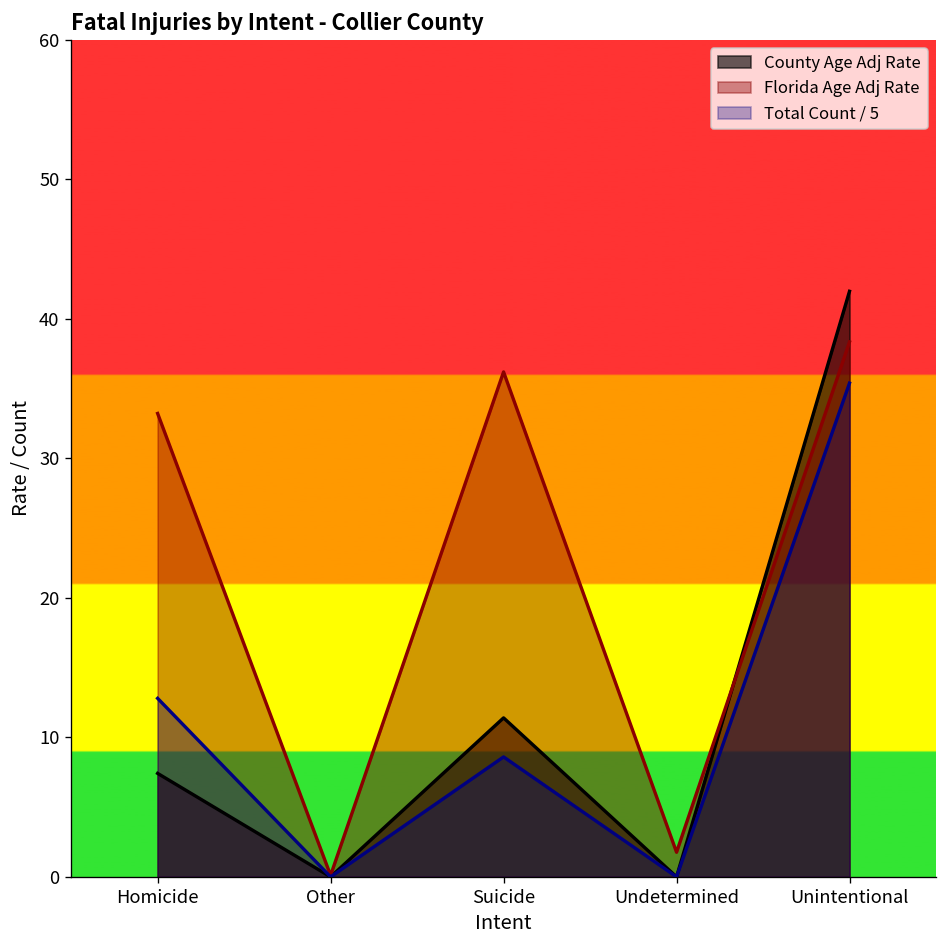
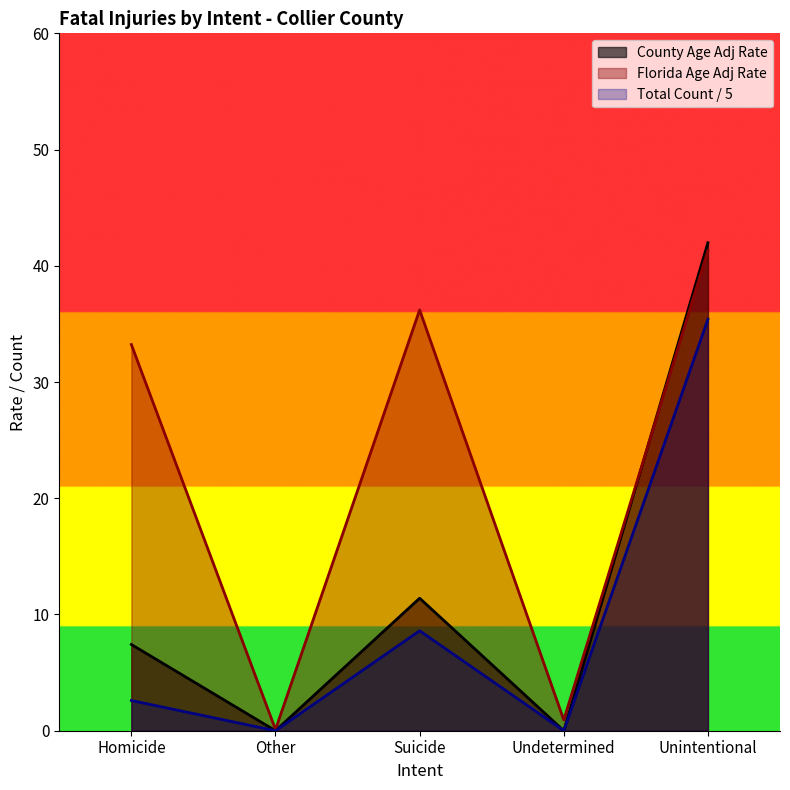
  {
    "County Age Adj Rate": {
      "Homicide": 7.4,
      "Suicide": 11.4,
      "Unintentional": 42.0
    },
    "Florida Age Adj Rate": {
      "Homicide": 33.2,
      "Suicide": 36.2,
-     "Undetermined": 1.8,
-     "Unintentional": 38.4
+     "Undetermined": 0.9,
+     "Unintentional": 41.3
    },
    "Total Count / 5": {
-     "Homicide": 12.8,
+     "Homicide": 2.6,
      "Suicide": 8.6,
      "Unintentional": 35.4
    }
  }
